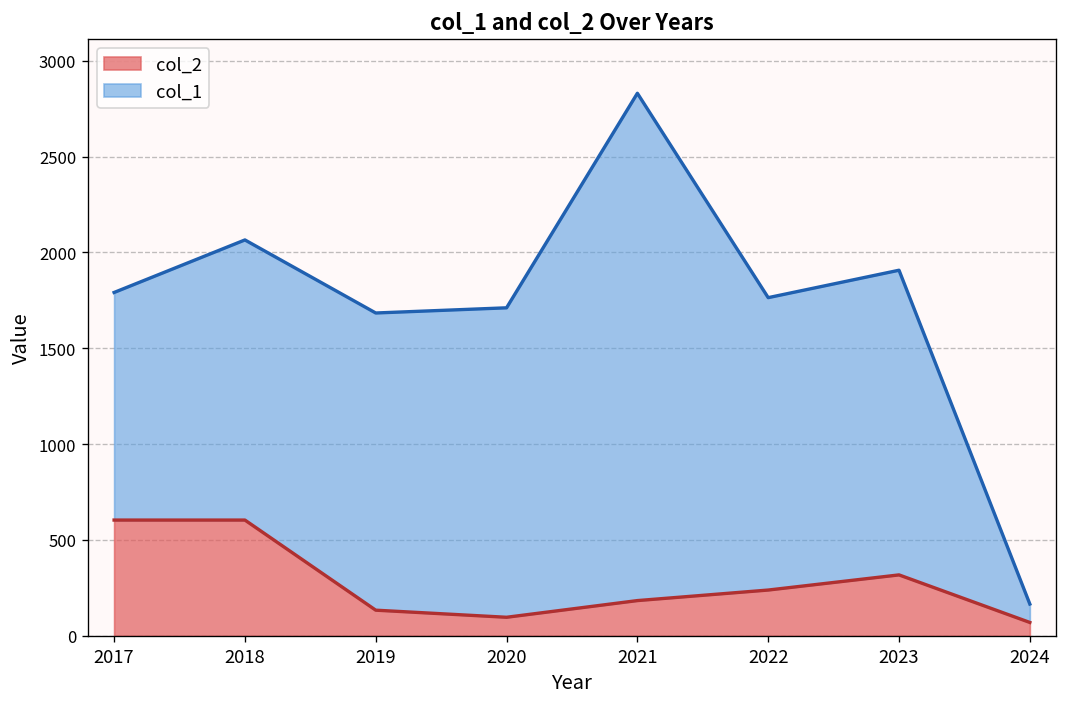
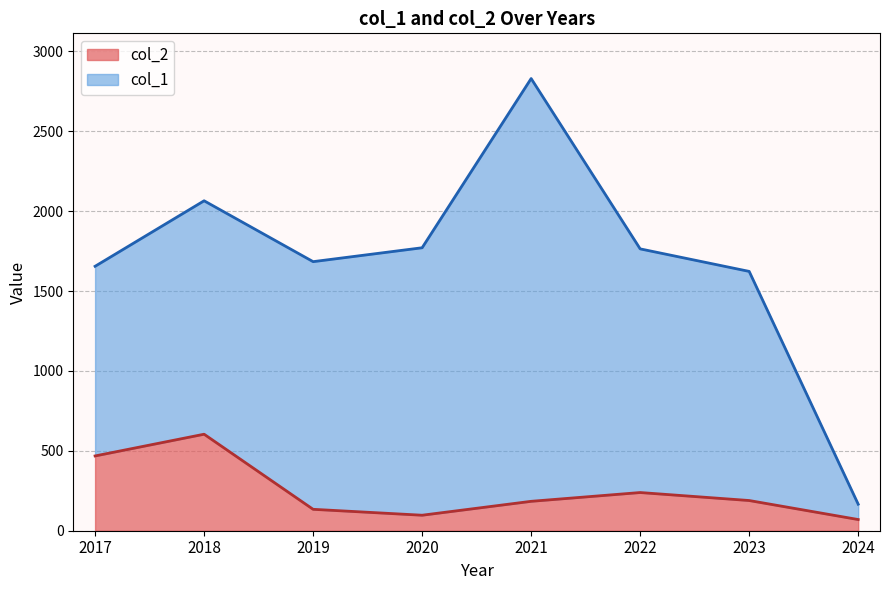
  {
    "col_2": {
-     "2017": 600,
+     "2017": 470,
      "2018": 600,
      "2019": 130,
      "2020": 100,
      "2021": 180,
      "2022": 240,
-     "2023": 320,
+     "2023": 190,
      "2024": 70
    },
    "col_1": {
      "2017": 1190,
      "2018": 1460,
      "2019": 1550,
-     "2020": 1610,
+     "2020": 1670,
      "2021": 2650,
      "2022": 1530,
-     "2023": 1590,
+     "2023": 1430,
      "2024": 100
    }
  }
